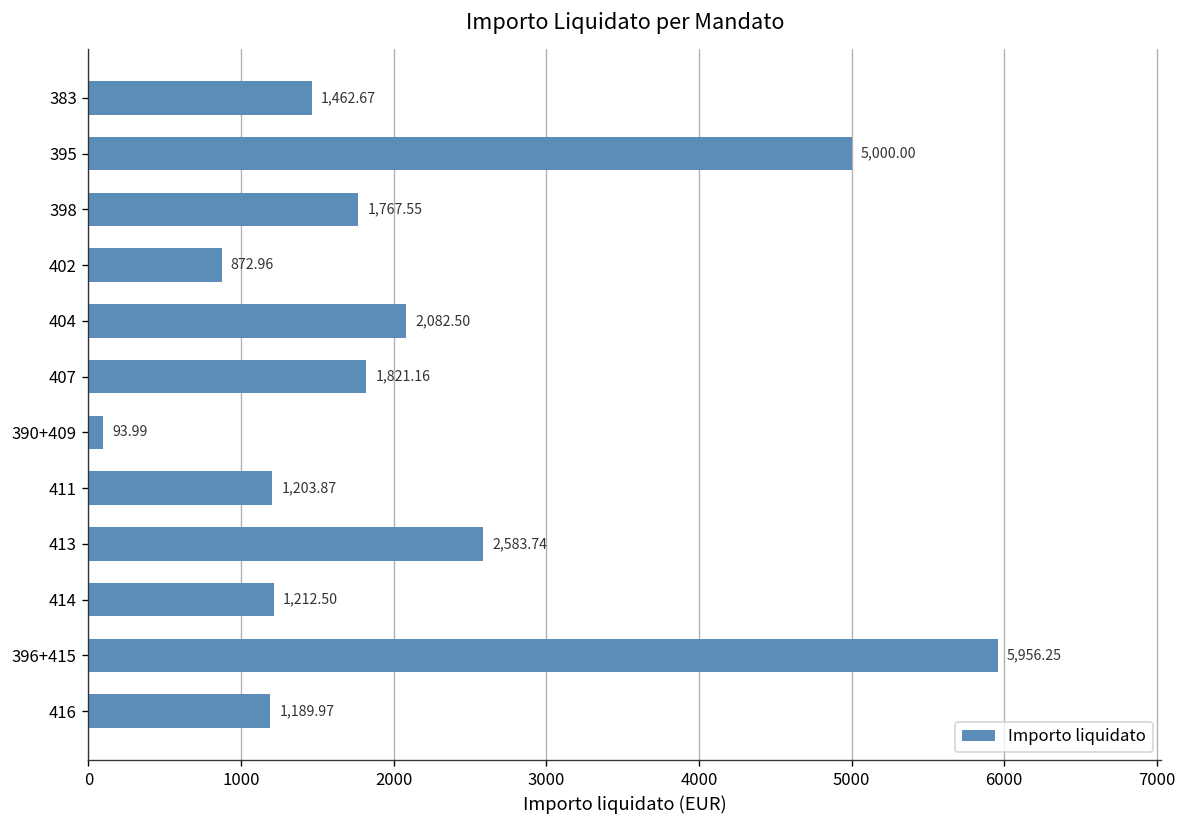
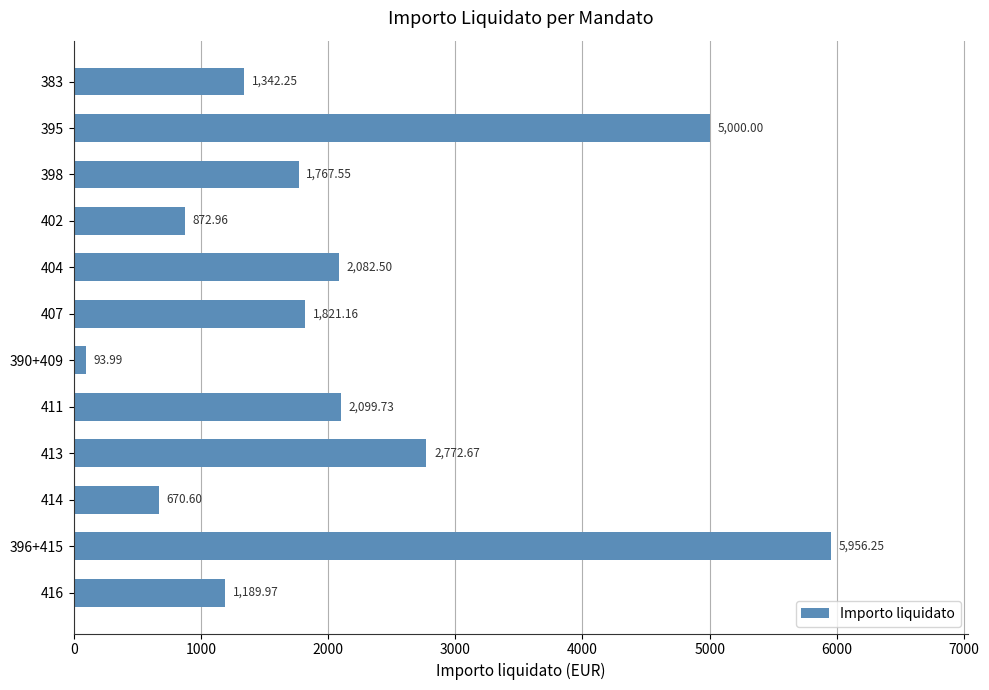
  {
-   "383": "1,462.67",
+   "383": "1,342.25",
    "395": "5,000.00",
    "398": "1,767.55",
    "402": "872.96",
    "404": "2,082.50",
    "407": "1,821.16",
    "390+409": "93.99",
-   "411": "1,203.87",
-   "413": "2,583.74",
-   "414": "1,212.50",
+   "411": "2,099.73",
+   "413": "2,772.67",
+   "414": "670.60",
    "396+415": "5,956.25",
    "416": "1,189.97"
  }
